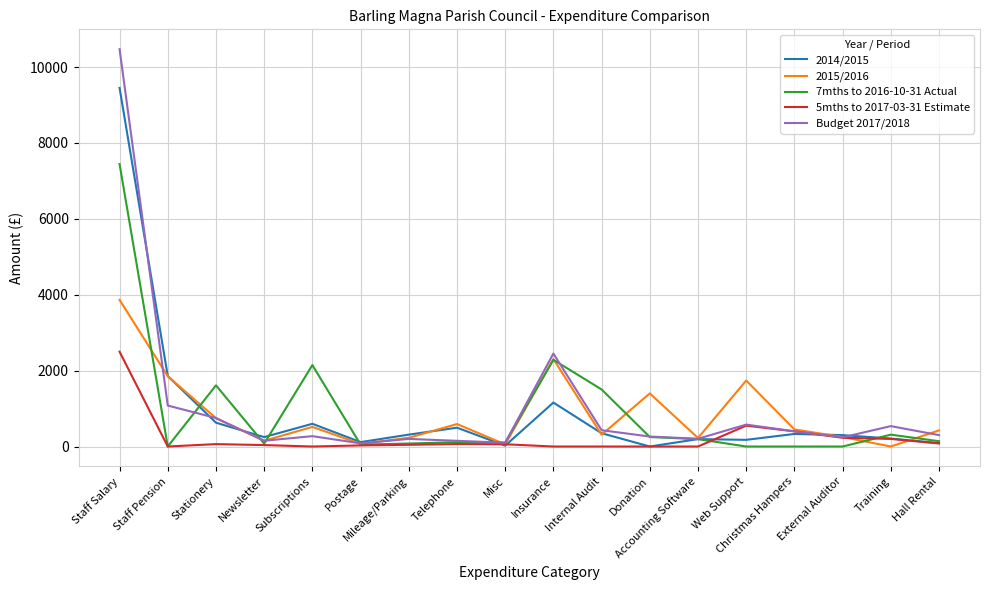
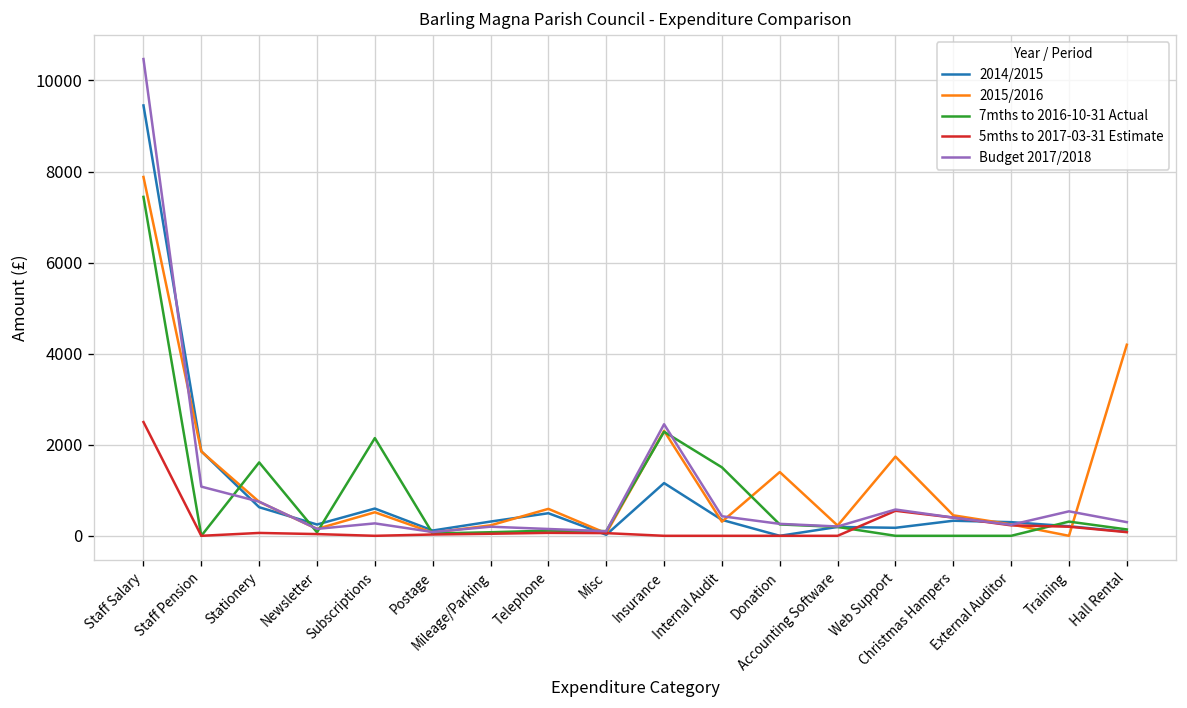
  {
    "2014/2015": {
      "Staff Salary": 9500,
      "Stationery": 600,
      "Newsletter": 200,
      "Subscriptions": 600,
      "Mileage/Parking": 300,
      "Telephone": 500,
      "Insurance": 1200,
      "Web Support": 200,
      "Christmas Hampers": 300
    },
    "2015/2016": {
-     "Staff Salary": 3900,
+     "Staff Salary": 7900,
      "Subscriptions": 500,
      "Telephone": 600,
      "Donation": 1400,
      "Web Support": 1700,
      "Training": 0,
-     "Hall Rental": 400
+     "Hall Rental": 4200
    },
    "7mths to 2016-10-31 Actual": {
      "Staff Salary": 7400,
      "Stationery": 1600,
      "Subscriptions": 2100,
      "Internal Audit": 1500,
      "Web Support": 0,
      "Christmas Hampers": 0,
      "External Auditor": 0,
      "Training": 300
    },
    "5mths to 2017-03-31 Estimate": {
      "Staff Salary": 2500,
      "Stationery": 100,
      "Subscriptions": 0,
      "Insurance": 0,
      "Internal Audit": 0,
      "Accounting Software": 0
    },
    "Budget 2017/2018": {
      "Staff Salary": 10500,
      "Staff Pension": 1100,
      "Subscriptions": 300,
      "Insurance": 2500,
      "Internal Audit": 400,
      "Training": 500,
      "Hall Rental": 300
    }
  }
